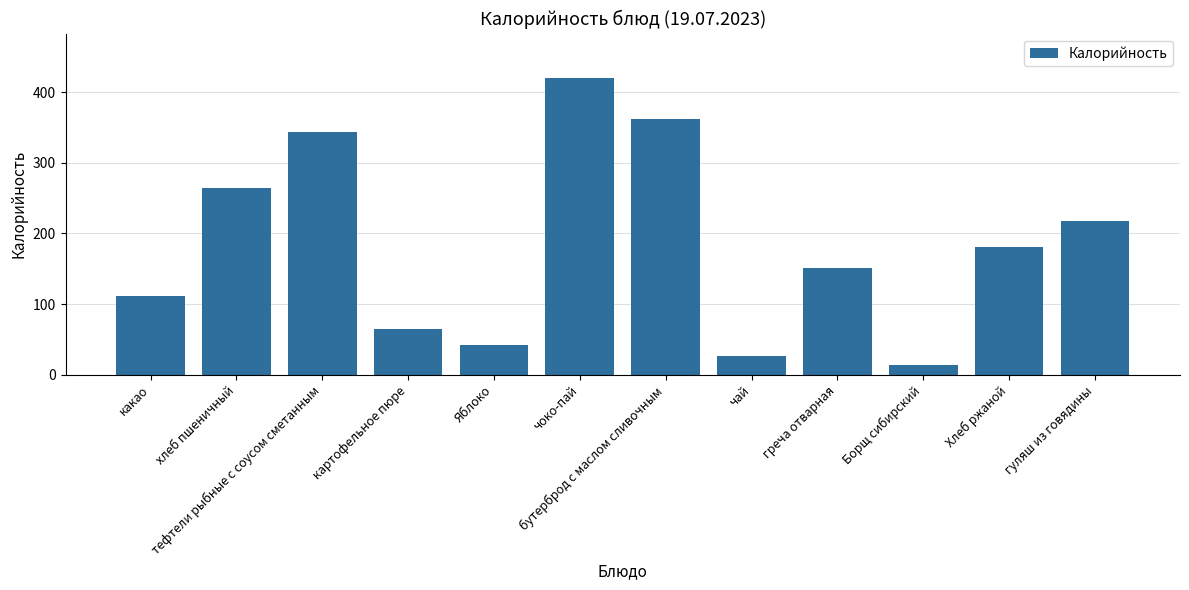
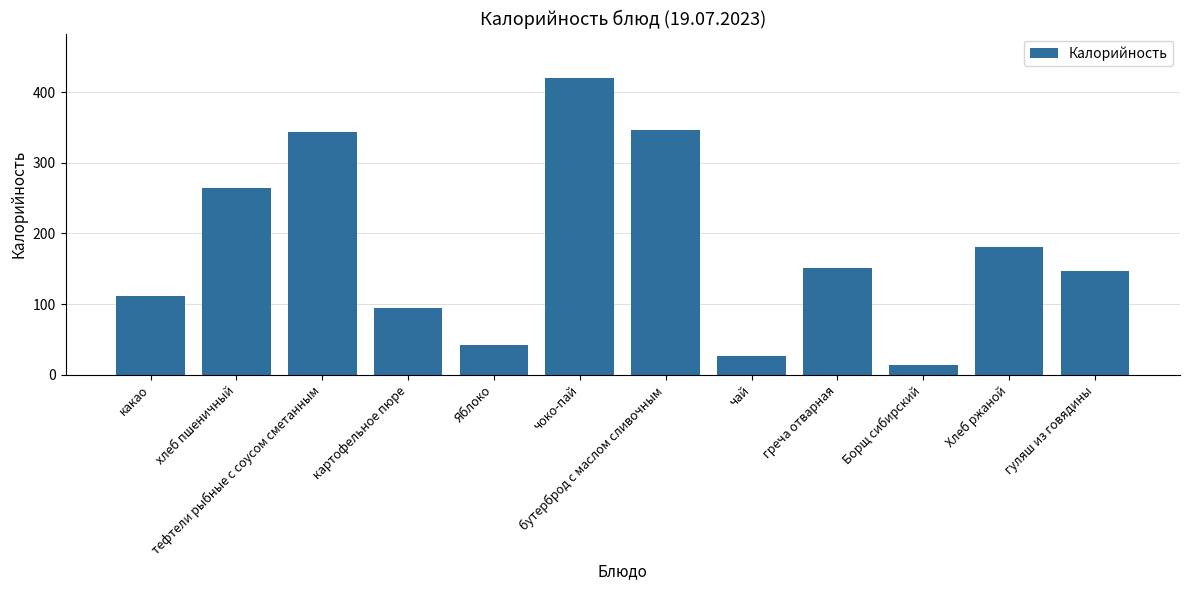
  {
    "какао": 110,
    "хлеб пшеничный": 260,
    "тефтели рыбные с соусом сметанным": 340,
-   "картофельное пюре": 60,
+   "картофельное пюре": 90,
    "Яблоко": 40,
    "чоко-пай": 420,
-   "бутерброд с маслом сливочным": 360,
+   "бутерброд с маслом сливочным": 350,
    "чай": 30,
    "греча отварная": 150,
    "Борщ сибирский": 10,
    "Хлеб ржаной": 180,
-   "гуляш из говядины": 220
+   "гуляш из говядины": 150
  }
